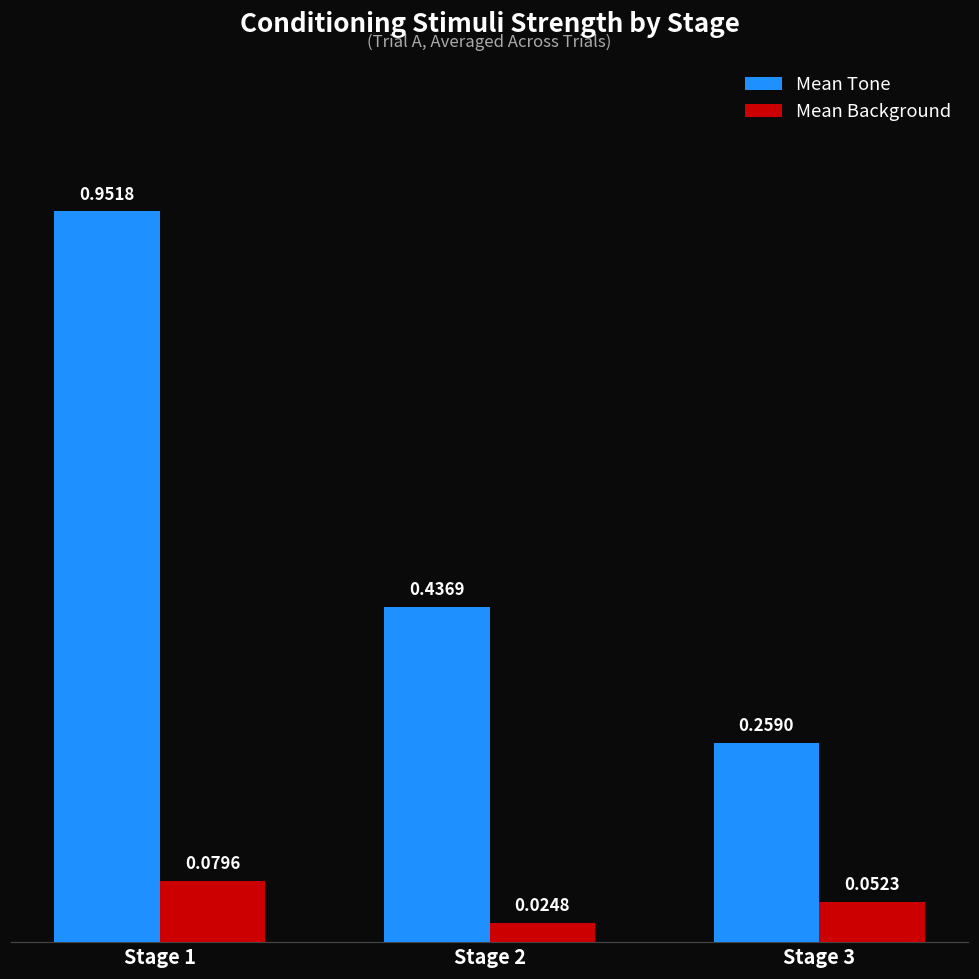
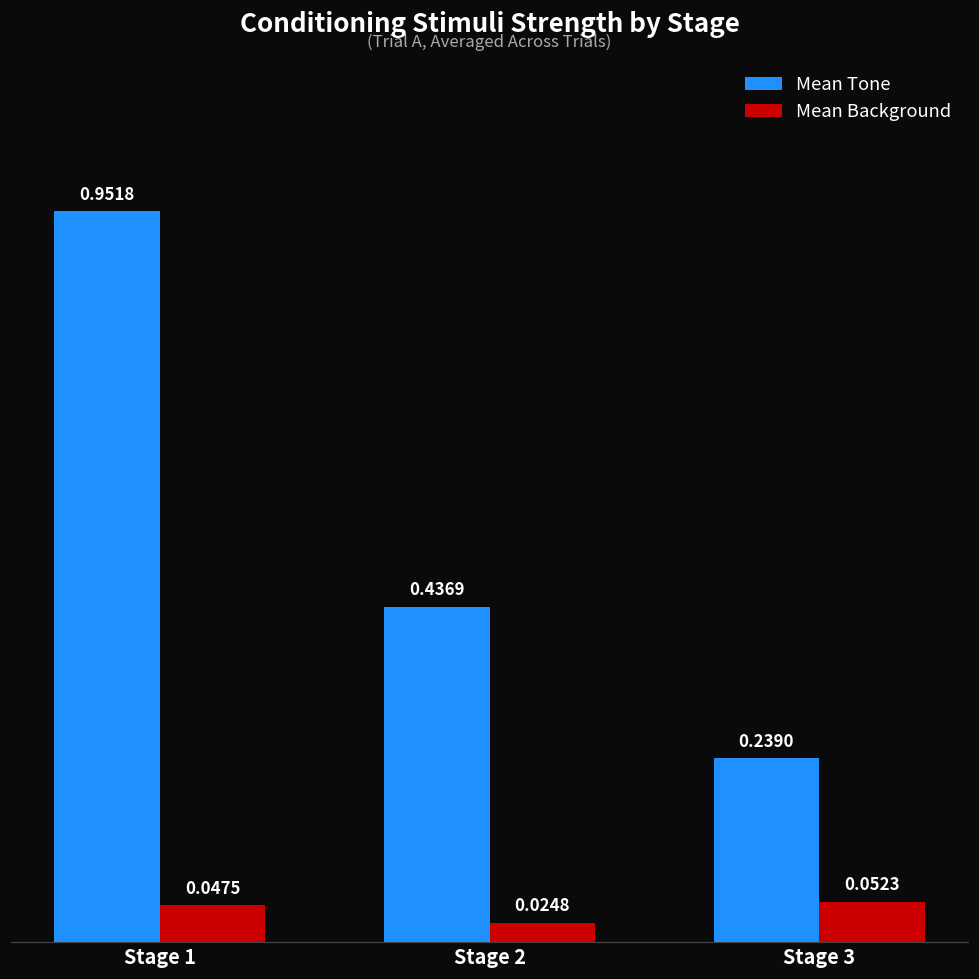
  {
    "Mean Tone": {
      "Stage 1": 0.9518,
      "Stage 2": 0.4369,
-     "Stage 3": 0.2590
+     "Stage 3": 0.2390
    },
    "Mean Background": {
-     "Stage 1": 0.0796,
+     "Stage 1": 0.0475,
      "Stage 2": 0.0248,
      "Stage 3": 0.0523
    }
  }
